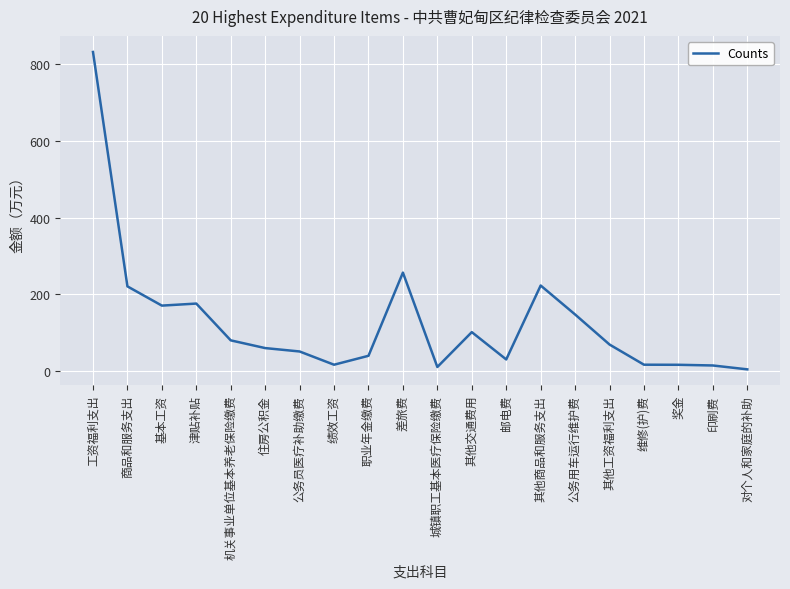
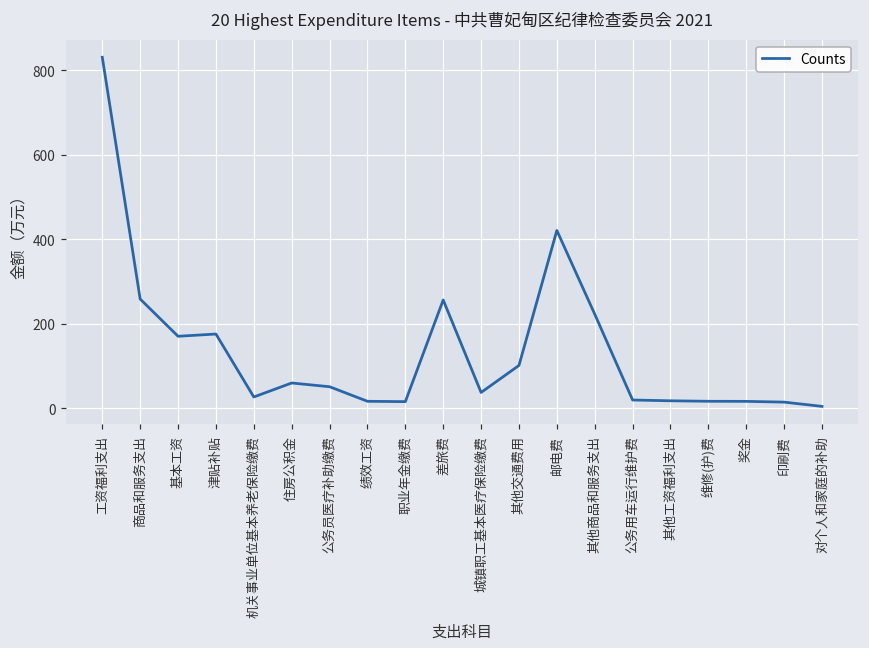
  {
    "工资福利支出": 830,
-   "商品和服务支出": 220,
+   "商品和服务支出": 260,
    "基本工资": 170,
    "津贴补贴": 180,
-   "机关事业单位基本养老保险缴费": 80,
+   "机关事业单位基本养老保险缴费": 30,
    "住房公积金": 60,
    "公务员医疗补助缴费": 50,
    "绩效工资": 20,
-   "职业年金缴费": 40,
+   "职业年金缴费": 20,
    "差旅费": 260,
-   "城镇职工基本医疗保险缴费": 10,
+   "城镇职工基本医疗保险缴费": 40,
    "其他交通费用": 100,
-   "邮电费": 30,
+   "邮电费": 420,
    "其他商品和服务支出": 220,
-   "公务用车运行维护费": 150,
-   "其他工资福利支出": 70,
+   "公务用车运行维护费": 20,
+   "其他工资福利支出": 20,
    "维修(护)费": 20,
    "奖金": 20,
    "印刷费": 20,
    "对个人和家庭的补助": 0
  }
